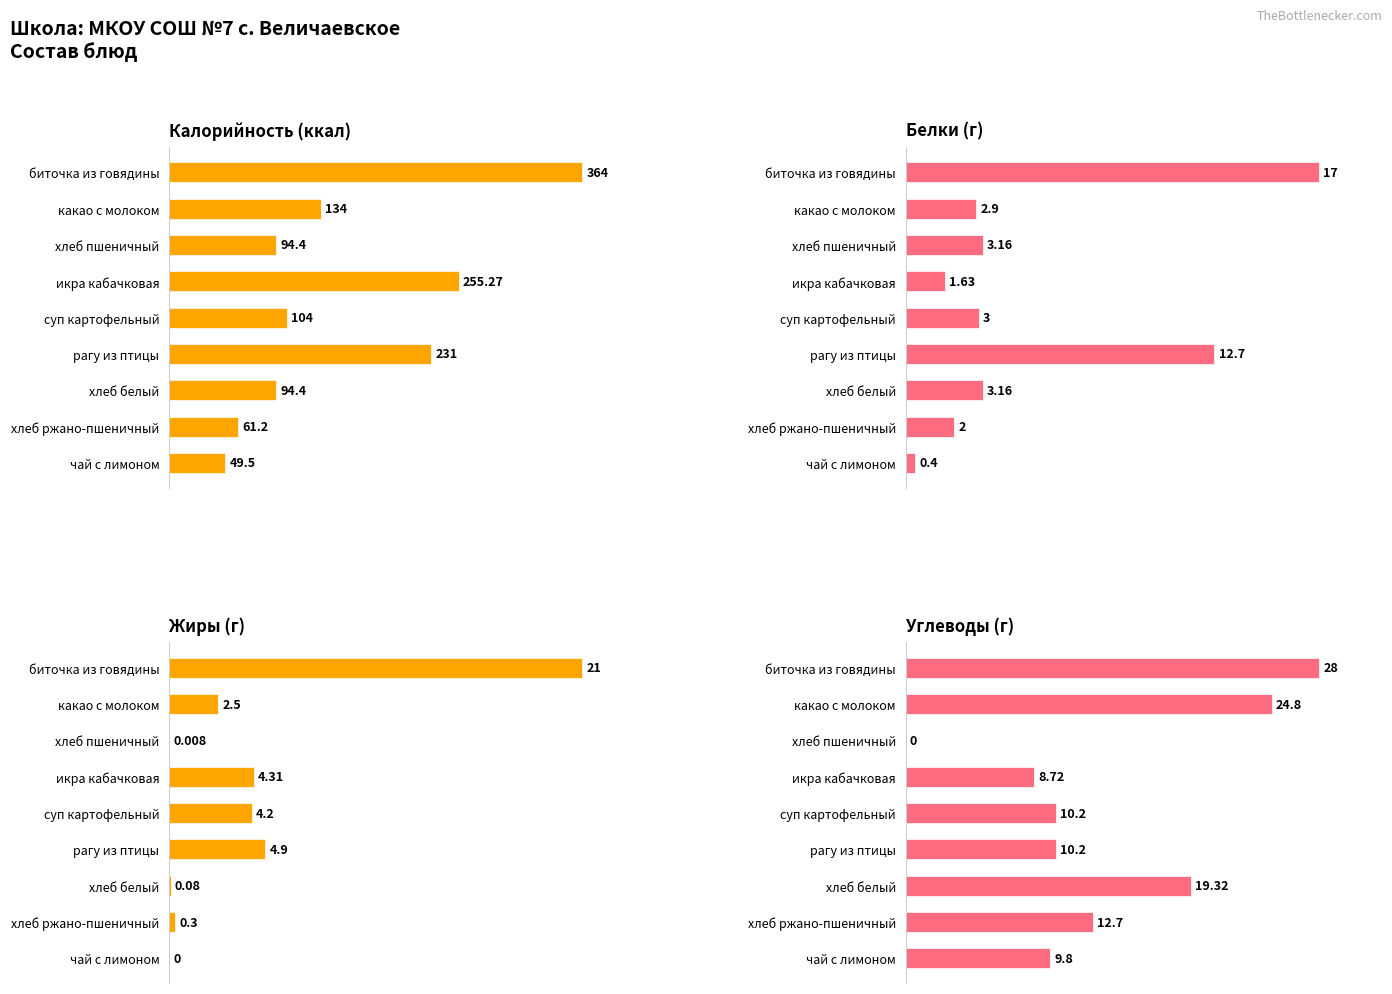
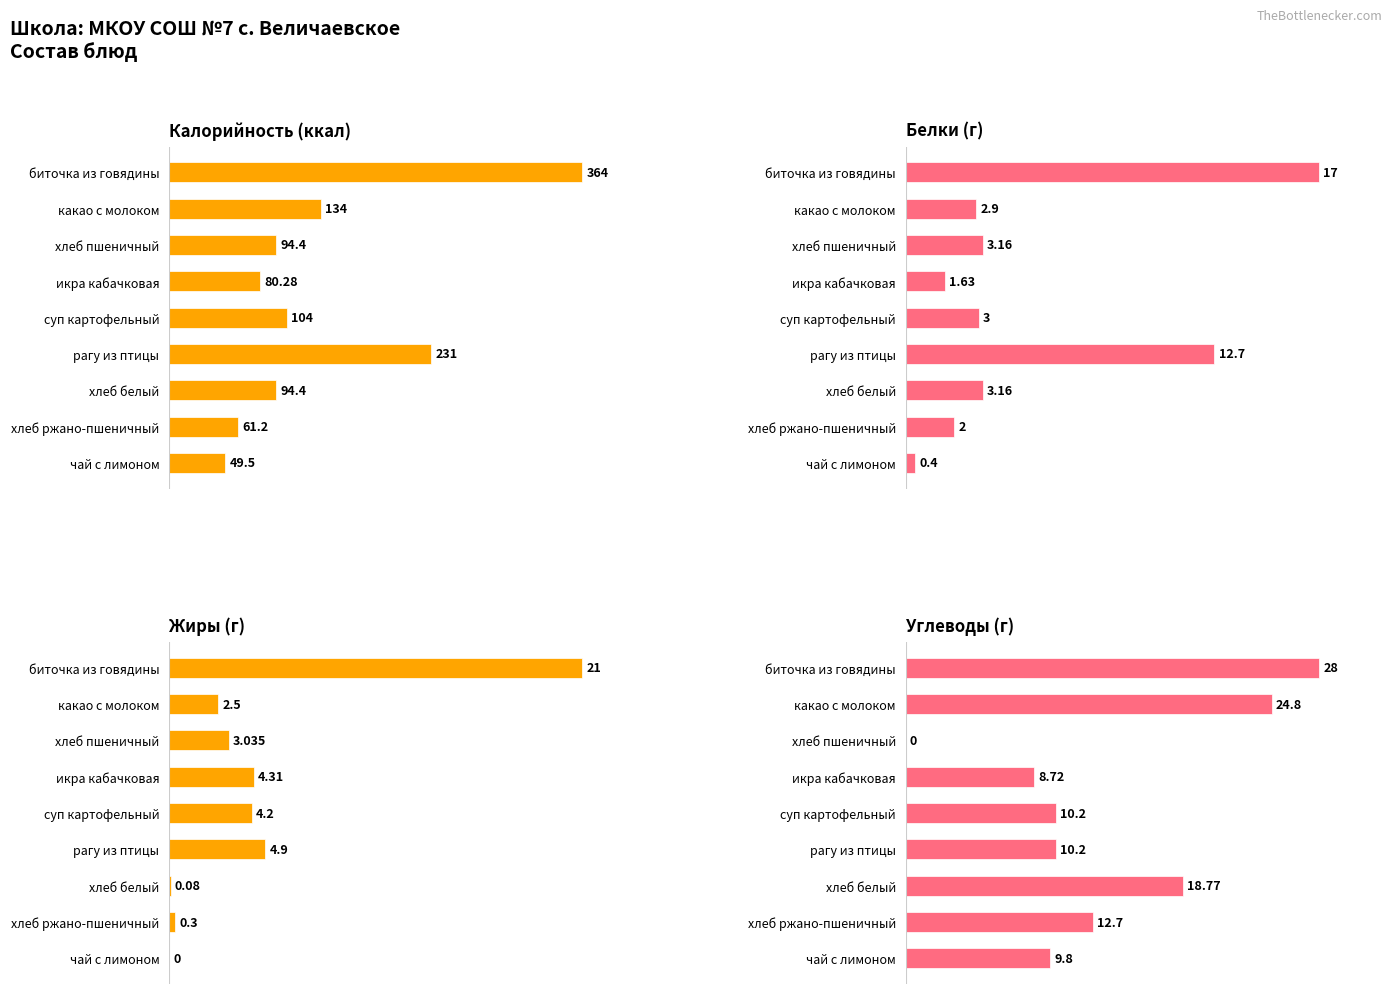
  {
    "Калорийность (ккал)": {
      "биточка из говядины": 364,
      "какао с молоком": 134,
      "хлеб пшеничный": 94.4,
-     "икра кабачковая": 255.27,
+     "икра кабачковая": 80.28,
      "суп картофельный": 104,
      "рагу из птицы": 231,
      "хлеб белый": 94.4,
      "хлеб ржано-пшеничный": 61.2,
      "чай с лимоном": 49.5
    },
    "Белки (г)": {
      "биточка из говядины": 17,
      "какао с молоком": 2.9,
      "хлеб пшеничный": 3.16,
      "икра кабачковая": 1.63,
      "суп картофельный": 3,
      "рагу из птицы": 12.7,
      "хлеб белый": 3.16,
      "хлеб ржано-пшеничный": 2,
      "чай с лимоном": 0.4
    },
    "Жиры (г)": {
      "биточка из говядины": 21,
      "какао с молоком": 2.5,
-     "хлеб пшеничный": 0.008,
+     "хлеб пшеничный": 3.035,
      "икра кабачковая": 4.31,
      "суп картофельный": 4.2,
      "рагу из птицы": 4.9,
      "хлеб белый": 0.08,
      "хлеб ржано-пшеничный": 0.3,
      "чай с лимоном": 0
    },
    "Углеводы (г)": {
      "биточка из говядины": 28,
      "какао с молоком": 24.8,
      "хлеб пшеничный": 0,
      "икра кабачковая": 8.72,
      "суп картофельный": 10.2,
      "рагу из птицы": 10.2,
-     "хлеб белый": 19.32,
+     "хлеб белый": 18.77,
      "хлеб ржано-пшеничный": 12.7,
      "чай с лимоном": 9.8
    }
  }
